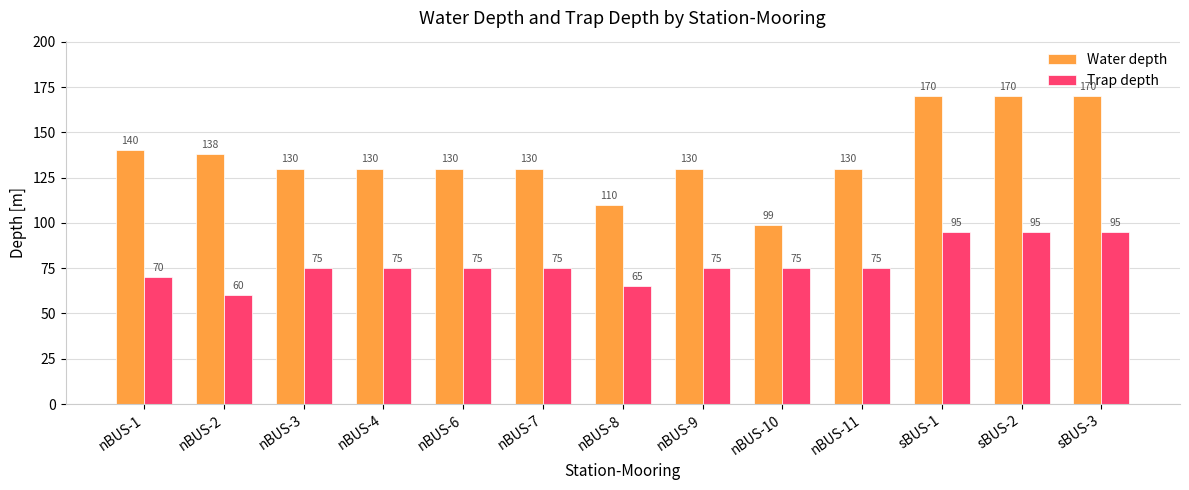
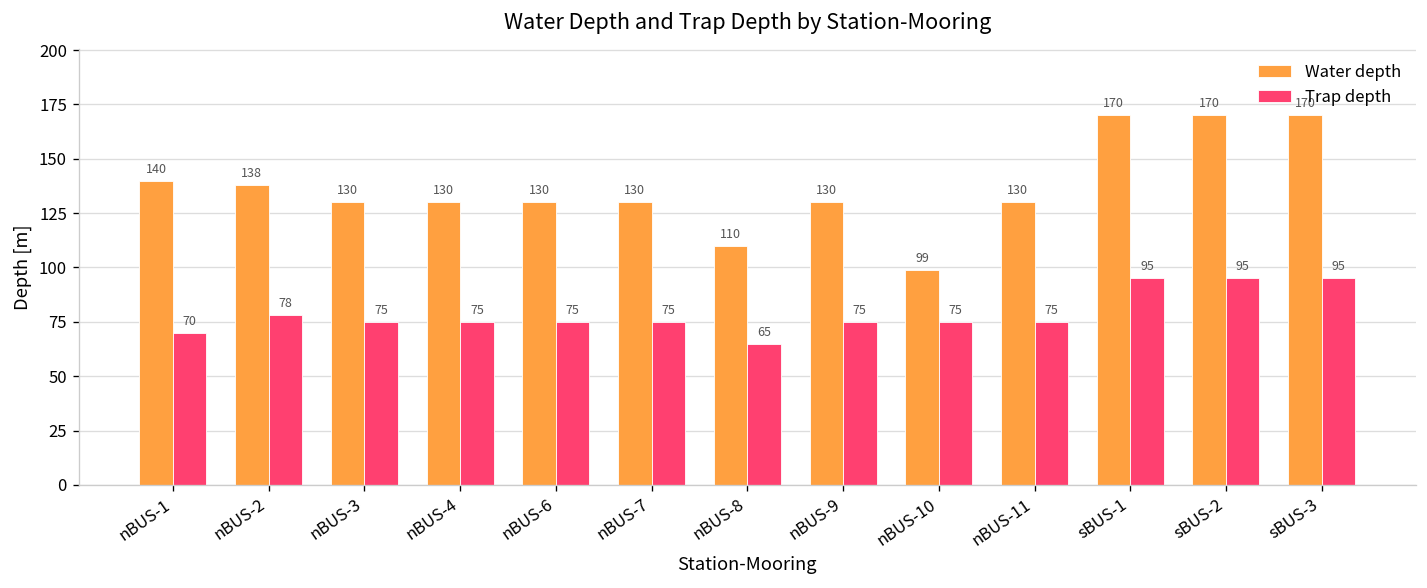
  {
    "Water depth": {
      "nBUS-1": 140,
      "nBUS-2": 138,
      "nBUS-3": 130,
      "nBUS-4": 130,
      "nBUS-6": 130,
      "nBUS-7": 130,
      "nBUS-8": 110,
      "nBUS-9": 130,
      "nBUS-10": 99,
      "nBUS-11": 130,
      "sBUS-1": 170,
      "sBUS-2": 170,
      "sBUS-3": 170
    },
    "Trap depth": {
      "nBUS-1": 70,
-     "nBUS-2": 60,
+     "nBUS-2": 78,
      "nBUS-3": 75,
      "nBUS-4": 75,
      "nBUS-6": 75,
      "nBUS-7": 75,
      "nBUS-8": 65,
      "nBUS-9": 75,
      "nBUS-10": 75,
      "nBUS-11": 75,
      "sBUS-1": 95,
      "sBUS-2": 95,
      "sBUS-3": 95
    }
  }
